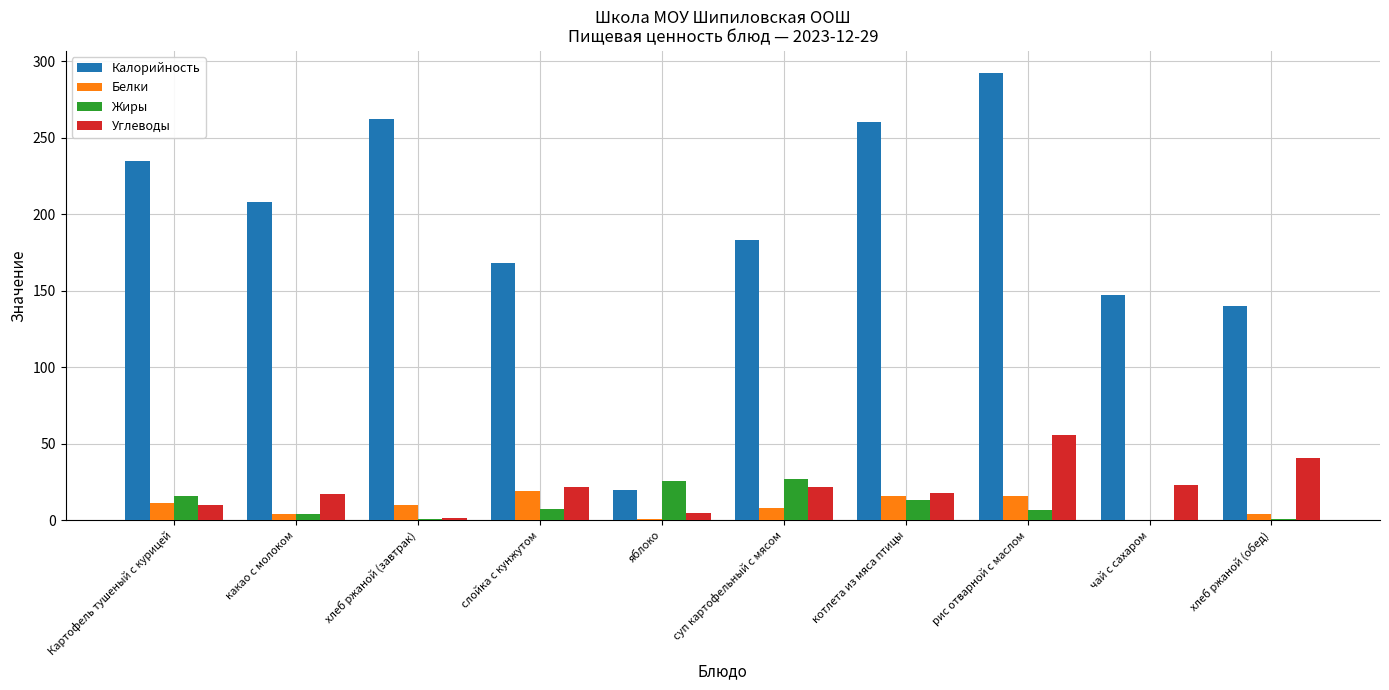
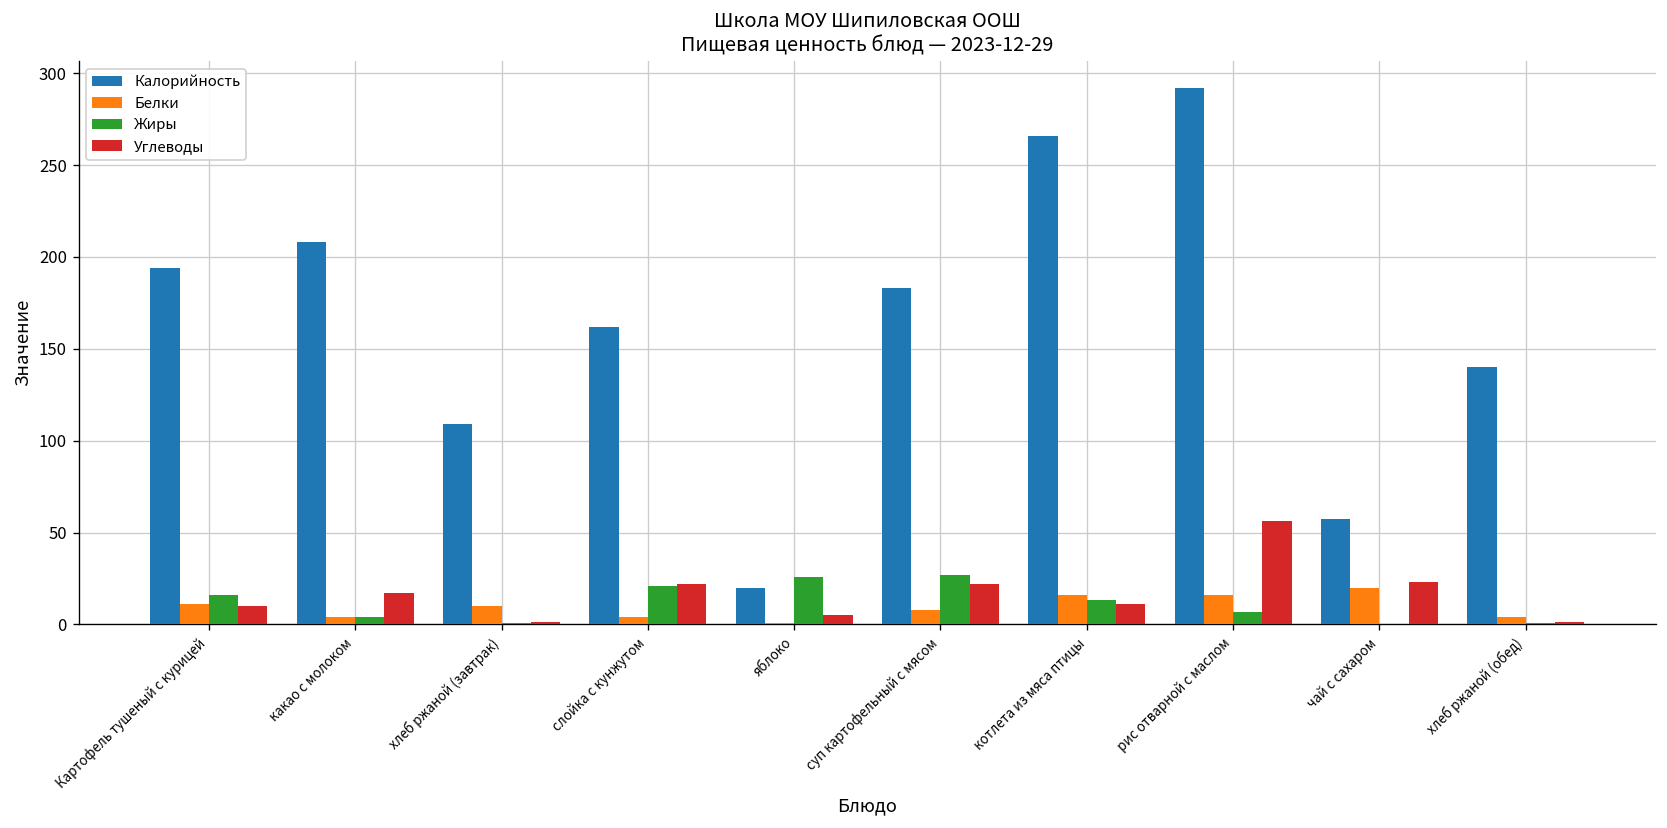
  {
    "Калорийность": {
-     "Картофель тушеный с курицей": 235,
+     "Картофель тушеный с курицей": 194,
      "какао с молоком": 208,
-     "хлеб ржаной (завтрак)": 262,
-     "слойка с кунжутом": 168,
+     "хлеб ржаной (завтрак)": 109,
+     "слойка с кунжутом": 162,
      "яблоко": 20,
      "суп картофельный с мясом": 183,
-     "котлета из мяса птицы": 260,
+     "котлета из мяса птицы": 266,
      "рис отварной с маслом": 292,
-     "чай с сахаром": 147,
+     "чай с сахаром": 57,
      "хлеб ржаной (обед)": 140
    },
    "Белки": {
      "Картофель тушеный с курицей": 11,
      "какао с молоком": 4,
      "хлеб ржаной (завтрак)": 10,
-     "слойка с кунжутом": 19,
+     "слойка с кунжутом": 4,
      "суп картофельный с мясом": 8,
      "котлета из мяса птицы": 16,
      "рис отварной с маслом": 16,
-     "чай с сахаром": 0,
+     "чай с сахаром": 20,
      "хлеб ржаной (обед)": 4
    },
    "Жиры": {
      "Картофель тушеный с курицей": 16,
      "какао с молоком": 4,
-     "слойка с кунжутом": 8,
+     "слойка с кунжутом": 21,
      "яблоко": 26,
      "суп картофельный с мясом": 27,
      "котлета из мяса птицы": 13,
      "рис отварной с маслом": 7,
      "чай с сахаром": 0
    },
    "Углеводы": {
      "Картофель тушеный с курицей": 10,
      "какао с молоком": 17,
      "слойка с кунжутом": 22,
      "яблоко": 5,
      "суп картофельный с мясом": 22,
-     "котлета из мяса птицы": 18,
+     "котлета из мяса птицы": 11,
      "рис отварной с маслом": 56,
      "чай с сахаром": 23,
-     "хлеб ржаной (обед)": 41
+     "хлеб ржаной (обед)": 1
    }
  }
